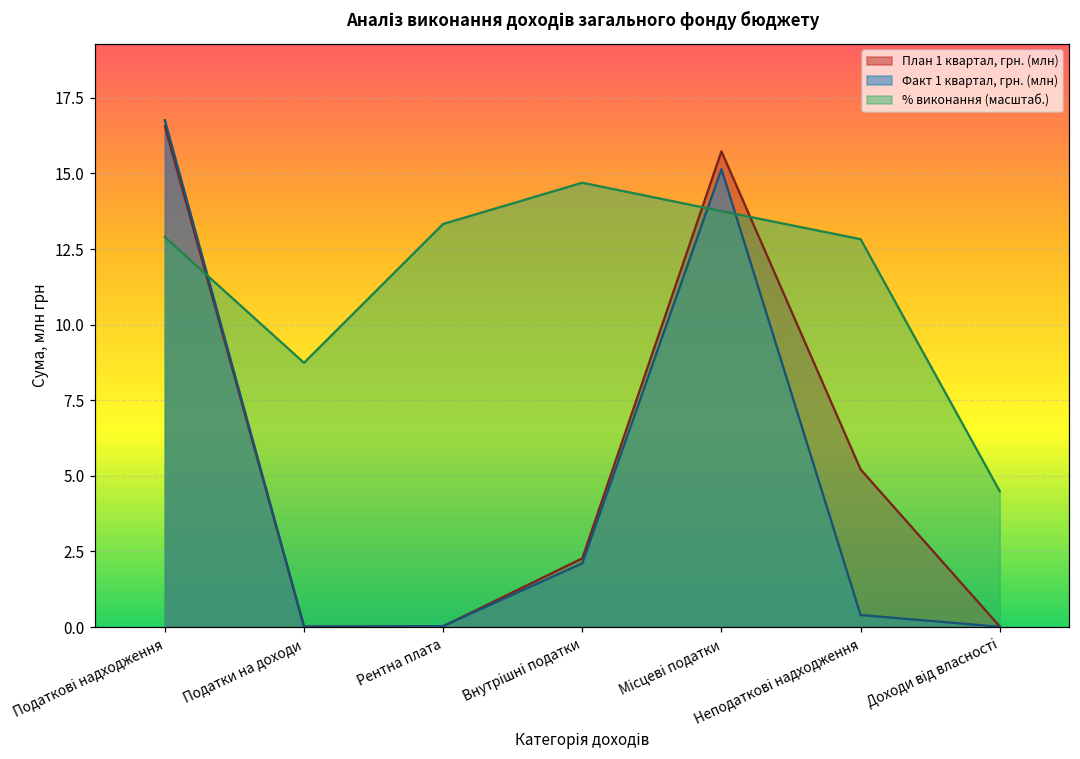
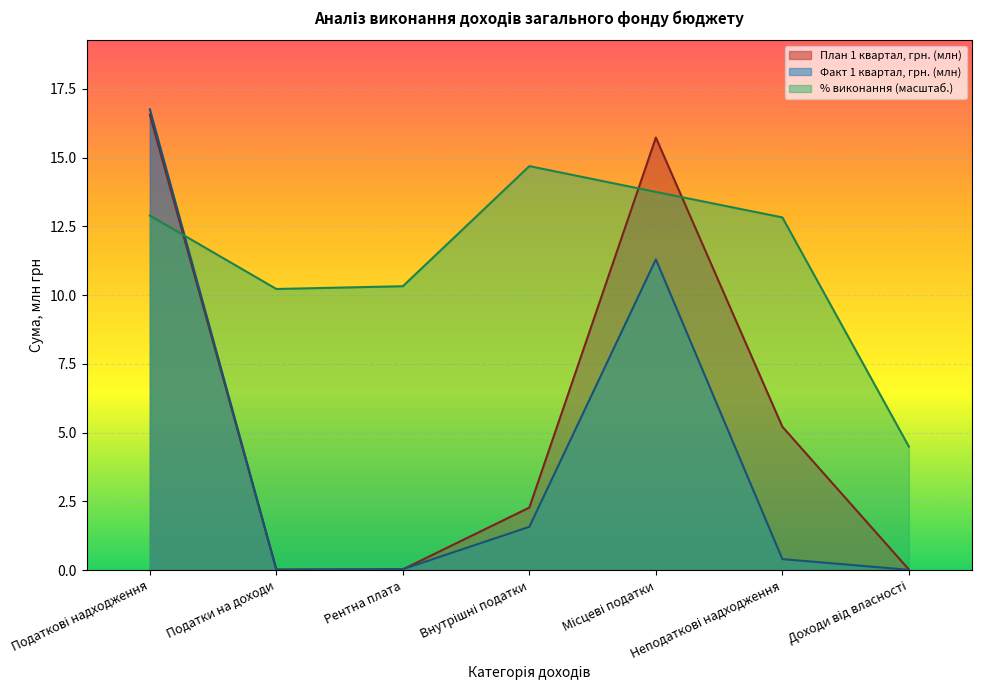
  {
    "План 1 квартал, грн. (млн)": {
      "Податкові надходження": 16.6,
      "Внутрішні податки": 2.3,
      "Місцеві податки": 15.7,
      "Неподаткові надходження": 5.2
    },
    "Факт 1 квартал, грн. (млн)": {
      "Податкові надходження": 16.8,
-     "Внутрішні податки": 2.1,
-     "Місцеві податки": 15.1,
+     "Внутрішні податки": 1.6,
+     "Місцеві податки": 11.3,
      "Неподаткові надходження": 0.4
    },
    "% виконання (масштаб.)": {
      "Податкові надходження": 12.9,
-     "Податки на доходи": 8.7,
-     "Рентна плата": 13.3,
+     "Податки на доходи": 10.2,
+     "Рентна плата": 10.3,
      "Внутрішні податки": 14.7,
      "Місцеві податки": 13.8,
      "Неподаткові надходження": 12.8,
      "Доходи від власності": 4.5
    }
  }
